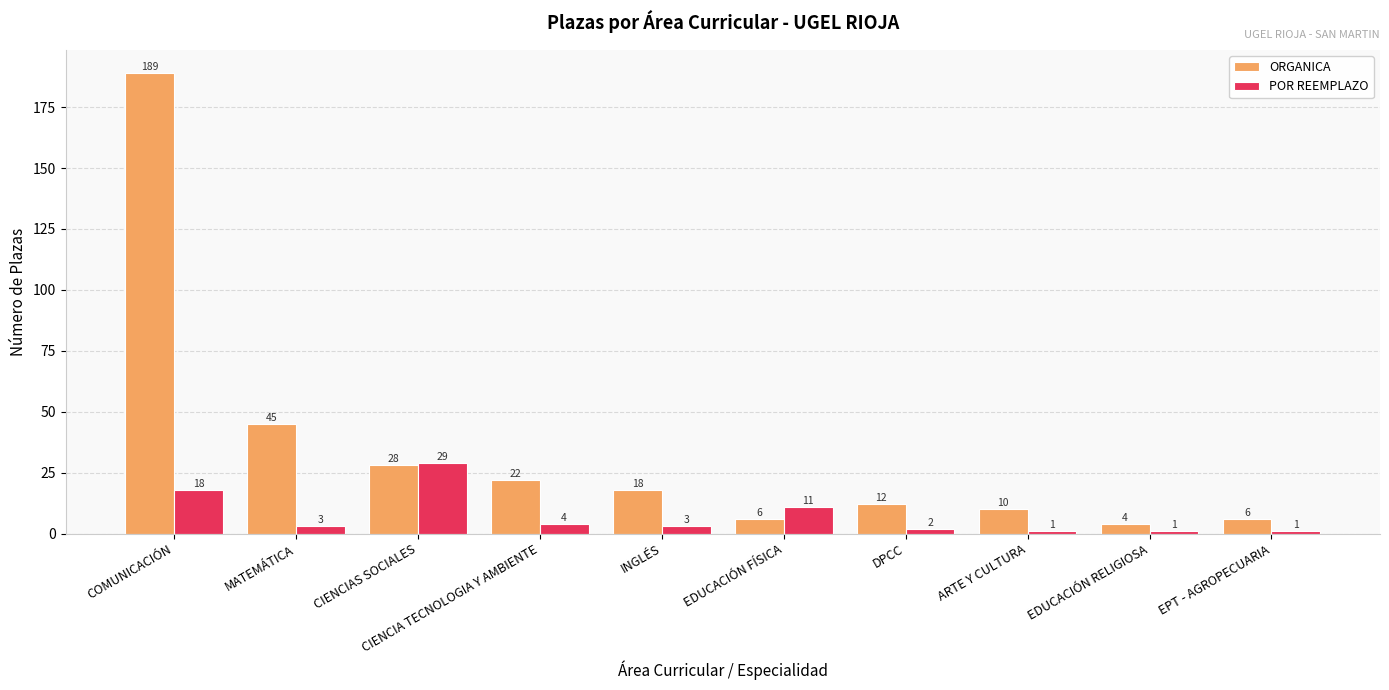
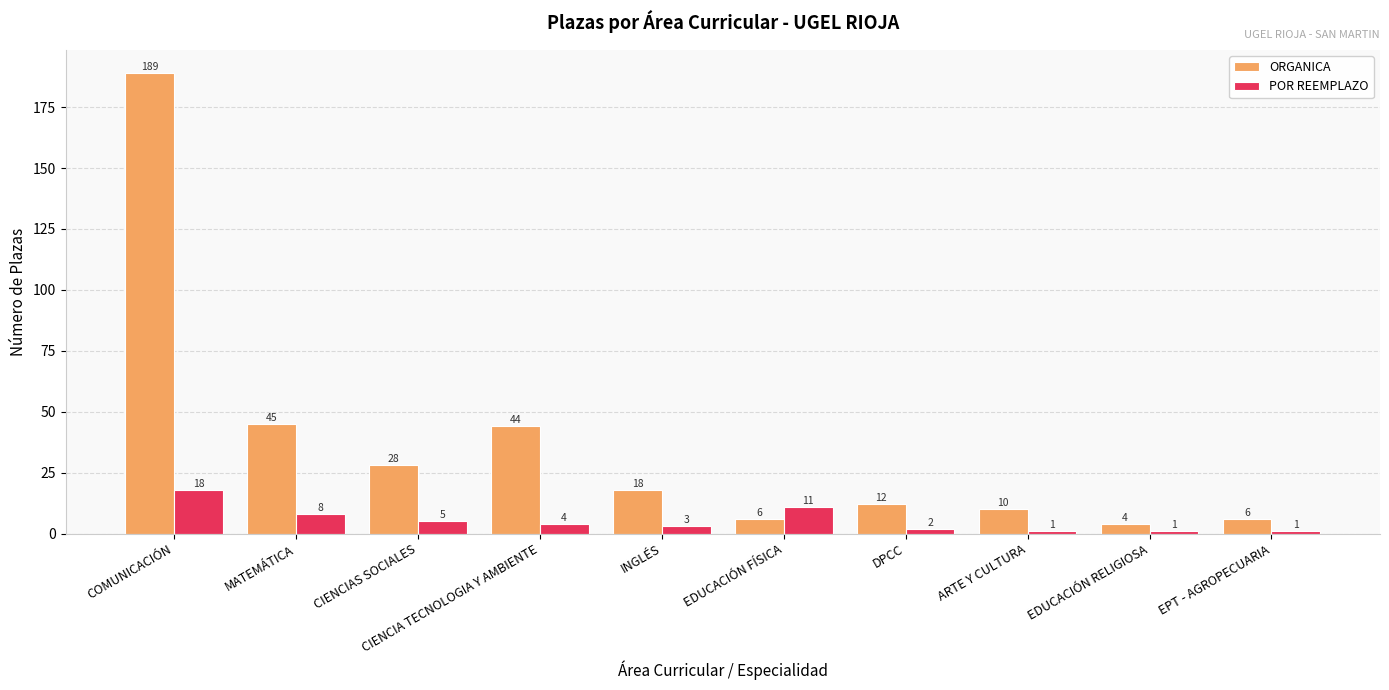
  {
    "ORGANICA": {
      "COMUNICACIÓN": 189,
      "MATEMÁTICA": 45,
      "CIENCIAS SOCIALES": 28,
-     "CIENCIA TECNOLOGIA Y AMBIENTE": 22,
+     "CIENCIA TECNOLOGIA Y AMBIENTE": 44,
      "INGLÉS": 18,
      "EDUCACIÓN FÍSICA": 6,
      "DPCC": 12,
      "ARTE Y CULTURA": 10,
      "EDUCACIÓN RELIGIOSA": 4,
      "EPT - AGROPECUARIA": 6
    },
    "POR REEMPLAZO": {
      "COMUNICACIÓN": 18,
-     "MATEMÁTICA": 3,
-     "CIENCIAS SOCIALES": 29,
+     "MATEMÁTICA": 8,
+     "CIENCIAS SOCIALES": 5,
      "CIENCIA TECNOLOGIA Y AMBIENTE": 4,
      "INGLÉS": 3,
      "EDUCACIÓN FÍSICA": 11,
      "DPCC": 2,
      "ARTE Y CULTURA": 1,
      "EDUCACIÓN RELIGIOSA": 1,
      "EPT - AGROPECUARIA": 1
    }
  }
